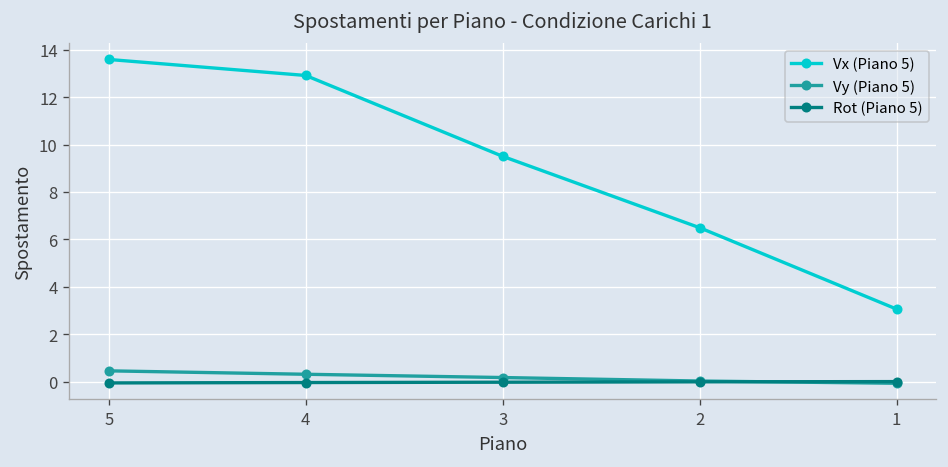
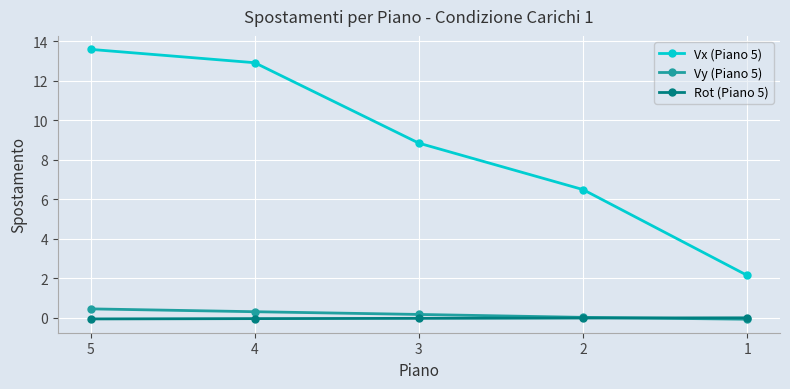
  {
    "Vx (Piano 5)": {
      "5": 13.6,
      "4": 12.9,
-     "3": 9.5,
+     "3": 8.8,
      "2": 6.5,
-     "1": 3.1
+     "1": 2.2
    }
  }
